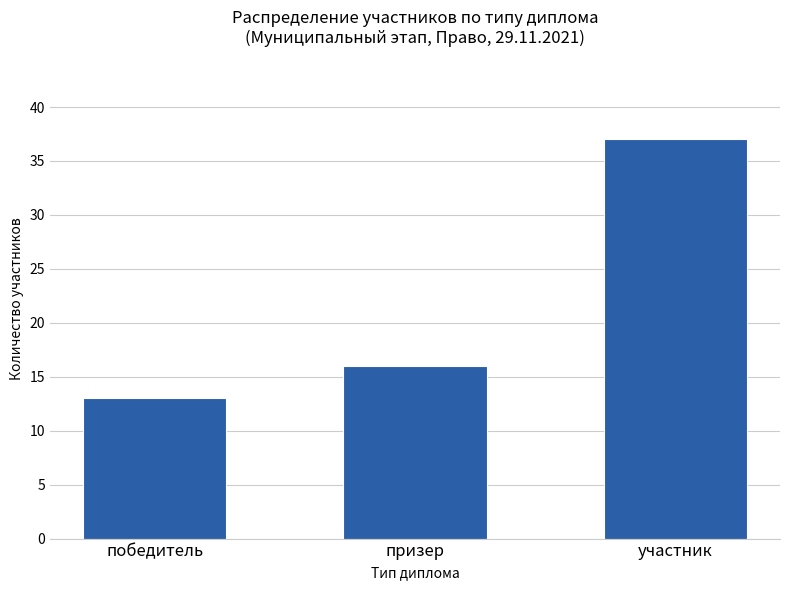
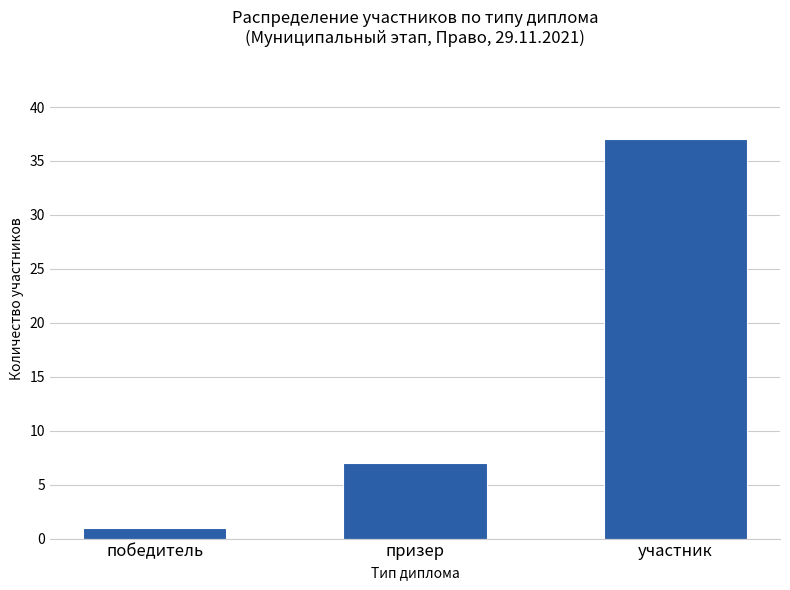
  {
-   "победитель": 13,
-   "призер": 16,
+   "победитель": 1,
+   "призер": 7,
    "участник": 37
  }
